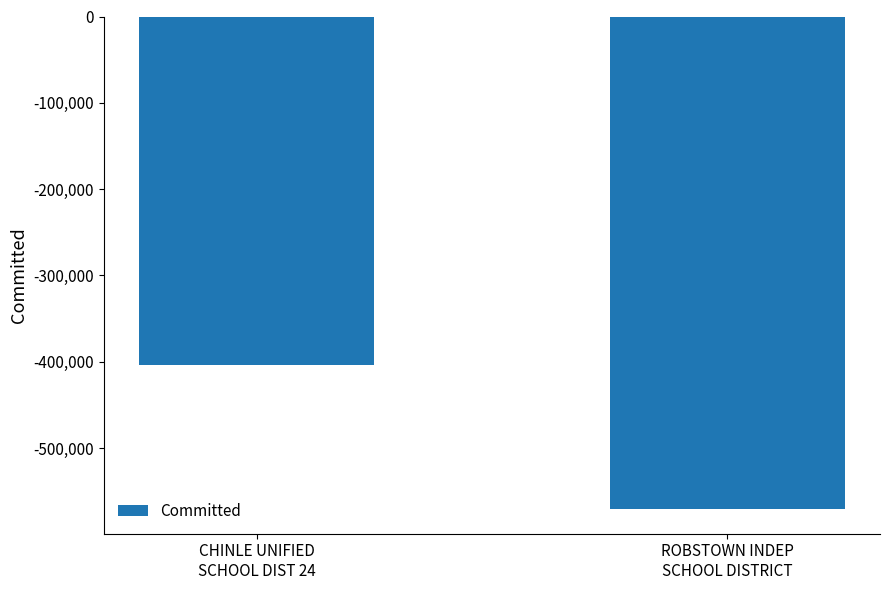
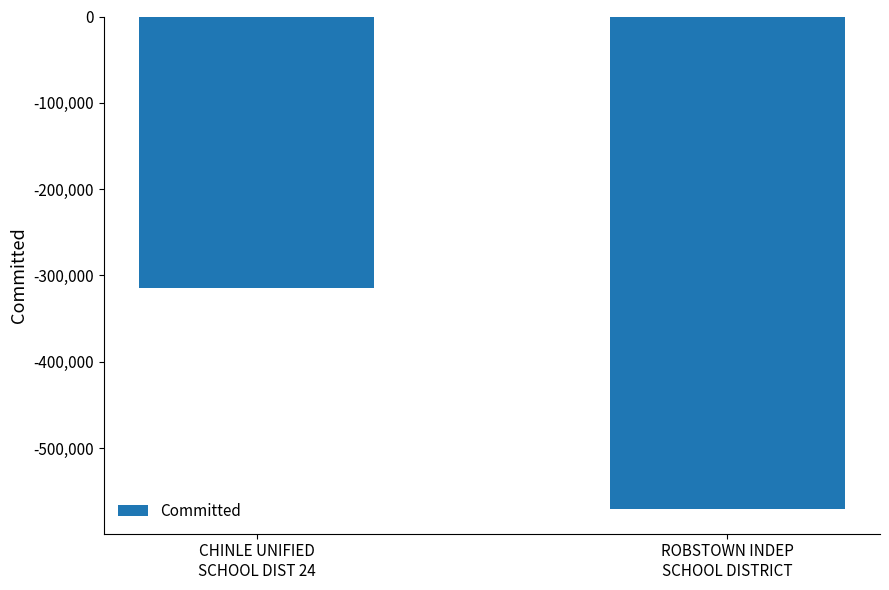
  {
-   "CHINLE UNIFIED SCHOOL DIST 24": "-400,000",
+   "CHINLE UNIFIED SCHOOL DIST 24": "-320,000",
    "ROBSTOWN INDEP SCHOOL DISTRICT": "-570,000"
  }
